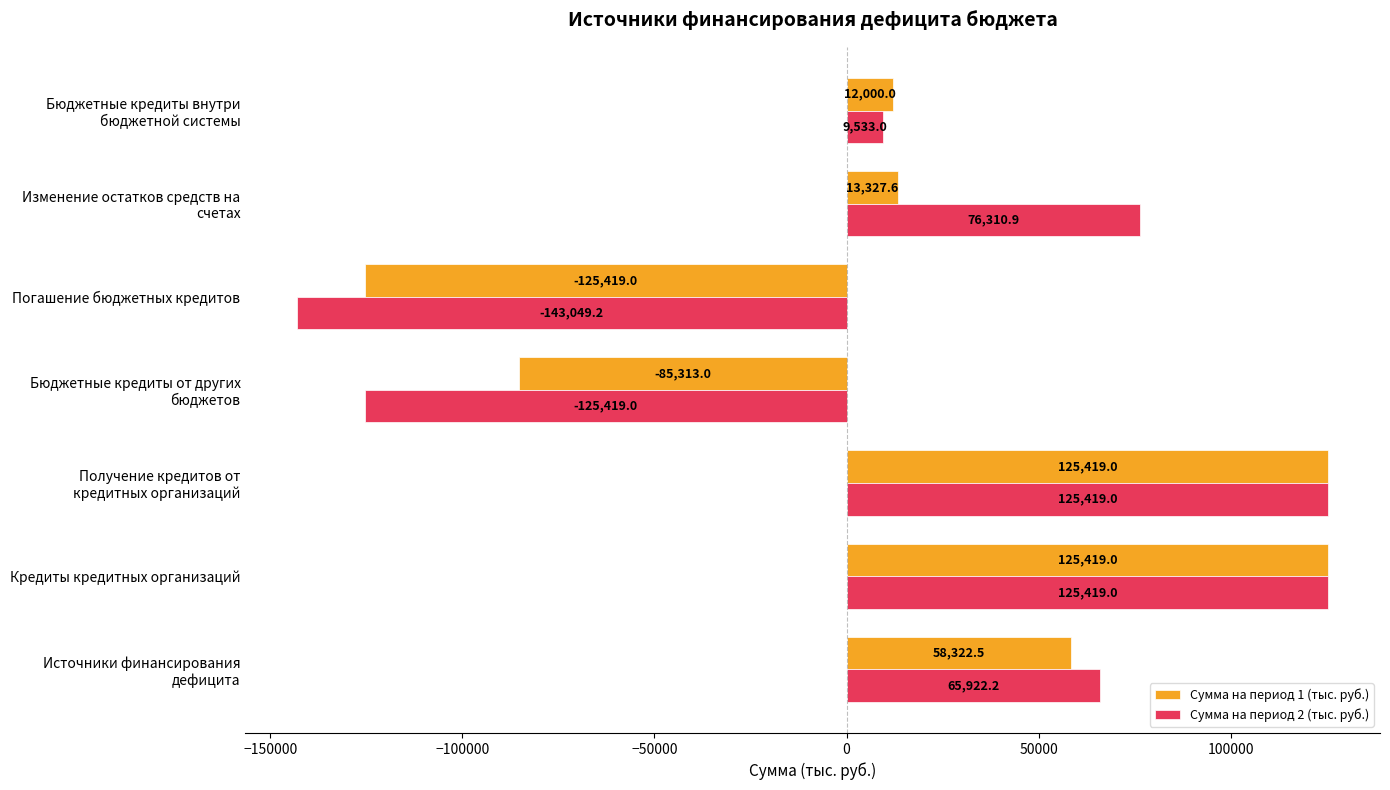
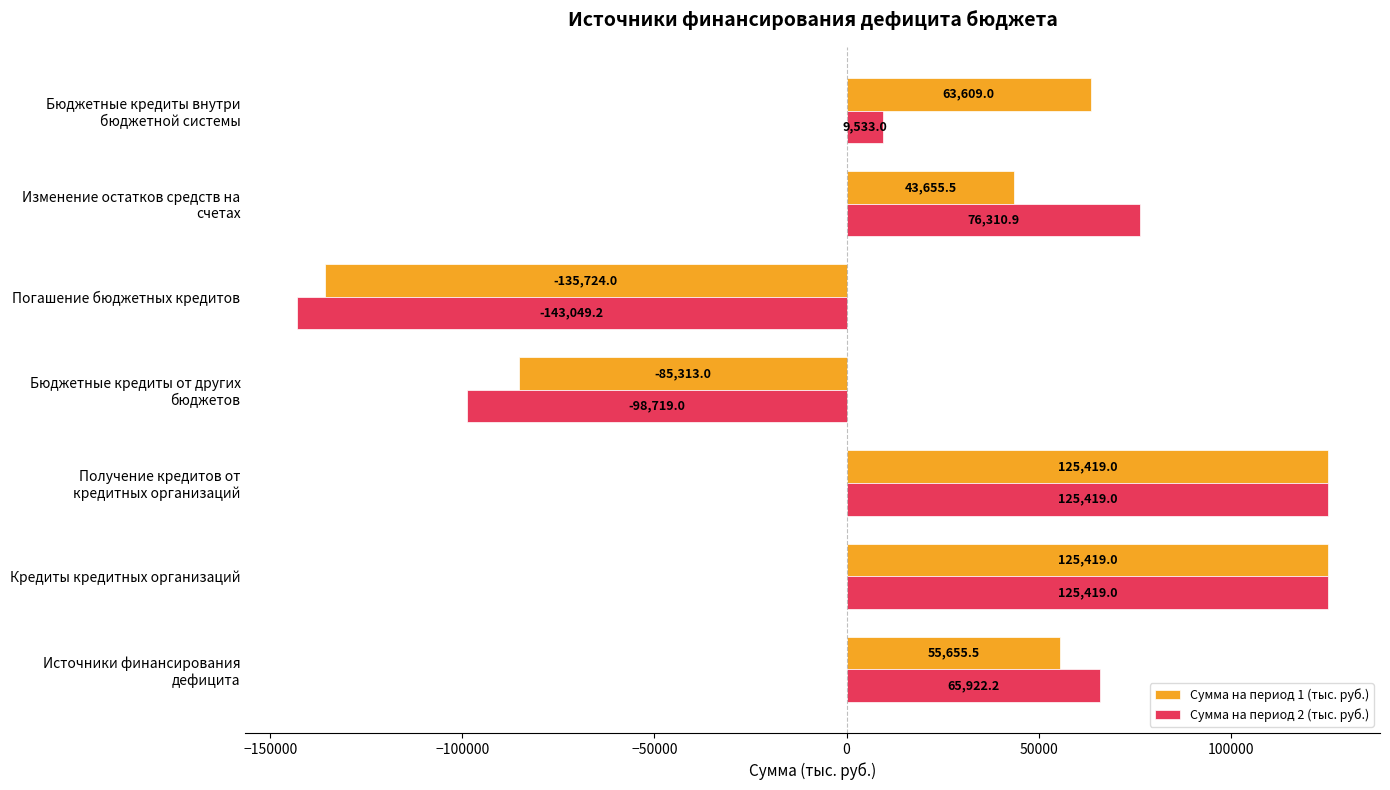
  {
    "Сумма на период 1 (тыс. руб.)": {
-     "Бюджетные кредиты внутри бюджетной системы": "12,000.0",
-     "Изменение остатков средств на счетах": "13,327.6",
-     "Погашение бюджетных кредитов": "-125,419.0",
+     "Бюджетные кредиты внутри бюджетной системы": "63,609.0",
+     "Изменение остатков средств на счетах": "43,655.5",
+     "Погашение бюджетных кредитов": "-135,724.0",
      "Бюджетные кредиты от других бюджетов": "-85,313.0",
      "Получение кредитов от кредитных организаций": "125,419.0",
      "Кредиты кредитных организаций": "125,419.0",
-     "Источники финансирования дефицита": "58,322.5"
+     "Источники финансирования дефицита": "55,655.5"
    },
    "Сумма на период 2 (тыс. руб.)": {
      "Бюджетные кредиты внутри бюджетной системы": "9,533.0",
      "Изменение остатков средств на счетах": "76,310.9",
      "Погашение бюджетных кредитов": "-143,049.2",
-     "Бюджетные кредиты от других бюджетов": "-125,419.0",
+     "Бюджетные кредиты от других бюджетов": "-98,719.0",
      "Получение кредитов от кредитных организаций": "125,419.0",
      "Кредиты кредитных организаций": "125,419.0",
      "Источники финансирования дефицита": "65,922.2"
    }
  }
